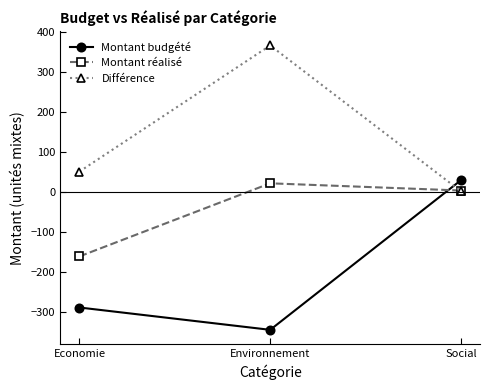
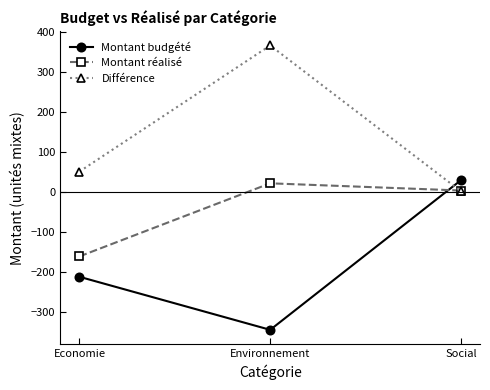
  {
    "Montant budgété": {
-     "Economie": -290,
+     "Economie": -210,
      "Environnement": -350,
      "Social": 30
    }
  }
